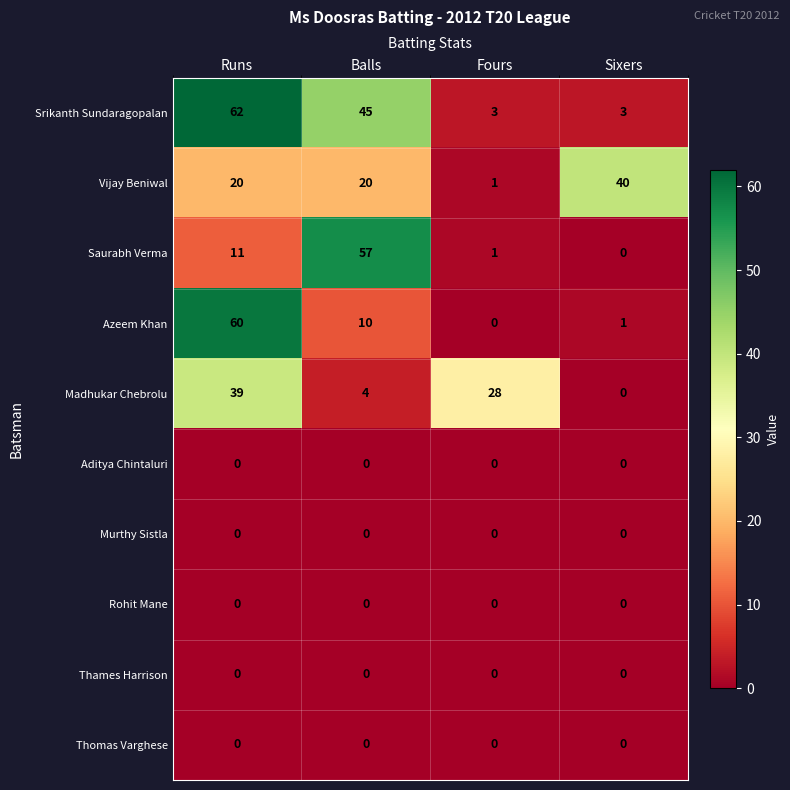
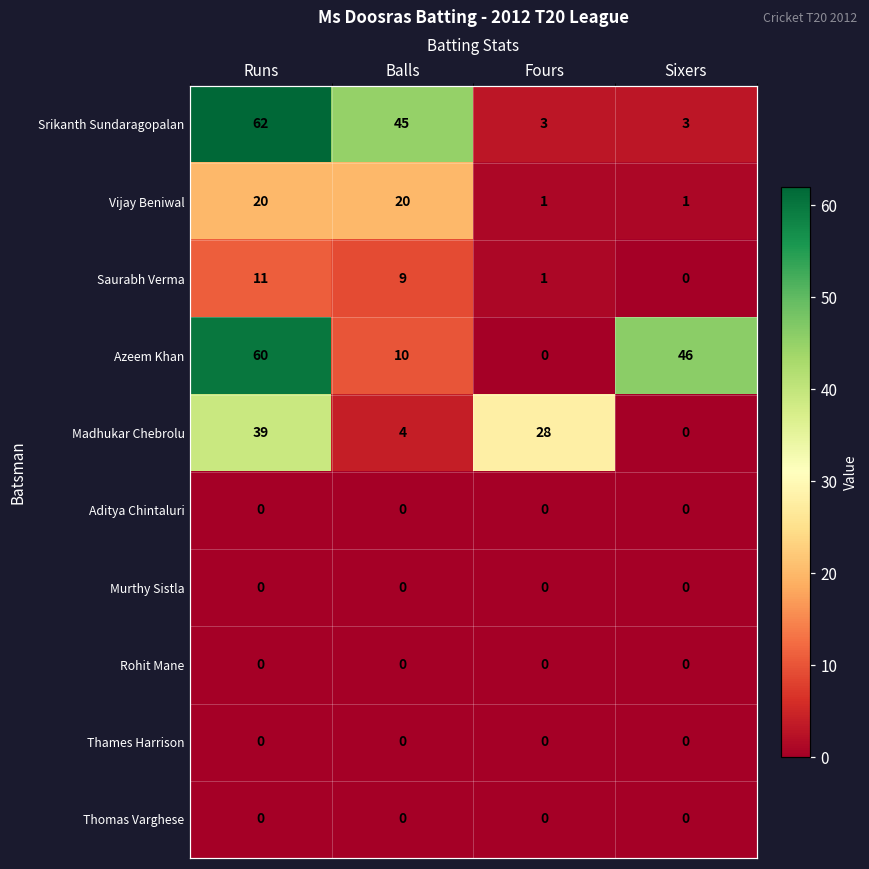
  {
    "Srikanth Sundaragopalan": {
      "Runs": 62,
      "Balls": 45,
      "Fours": 3,
      "Sixers": 3
    },
    "Vijay Beniwal": {
      "Runs": 20,
      "Balls": 20,
      "Fours": 1,
-     "Sixers": 40
+     "Sixers": 1
    },
    "Saurabh Verma": {
      "Runs": 11,
-     "Balls": 57,
+     "Balls": 9,
      "Fours": 1,
      "Sixers": 0
    },
    "Azeem Khan": {
      "Runs": 60,
      "Balls": 10,
      "Fours": 0,
-     "Sixers": 1
+     "Sixers": 46
    },
    "Madhukar Chebrolu": {
      "Runs": 39,
      "Balls": 4,
      "Fours": 28,
      "Sixers": 0
    },
    "Aditya Chintaluri": {
      "Runs": 0,
      "Balls": 0,
      "Fours": 0,
      "Sixers": 0
    },
    "Murthy Sistla": {
      "Runs": 0,
      "Balls": 0,
      "Fours": 0,
      "Sixers": 0
    },
    "Rohit Mane": {
      "Runs": 0,
      "Balls": 0,
      "Fours": 0,
      "Sixers": 0
    },
    "Thames Harrison": {
      "Runs": 0,
      "Balls": 0,
      "Fours": 0,
      "Sixers": 0
    },
    "Thomas Varghese": {
      "Runs": 0,
      "Balls": 0,
      "Fours": 0,
      "Sixers": 0
    }
  }
